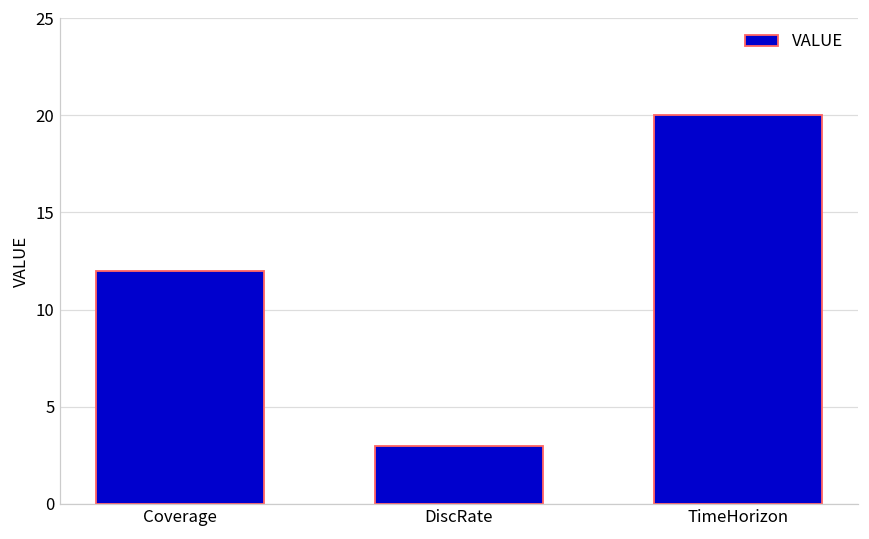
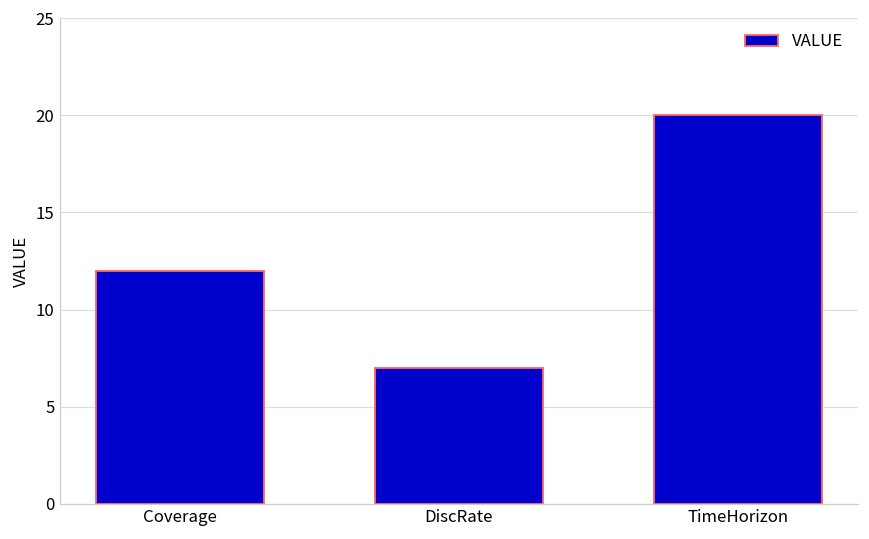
  {
    "Coverage": 12,
-   "DiscRate": 3,
+   "DiscRate": 7,
    "TimeHorizon": 20
  }
